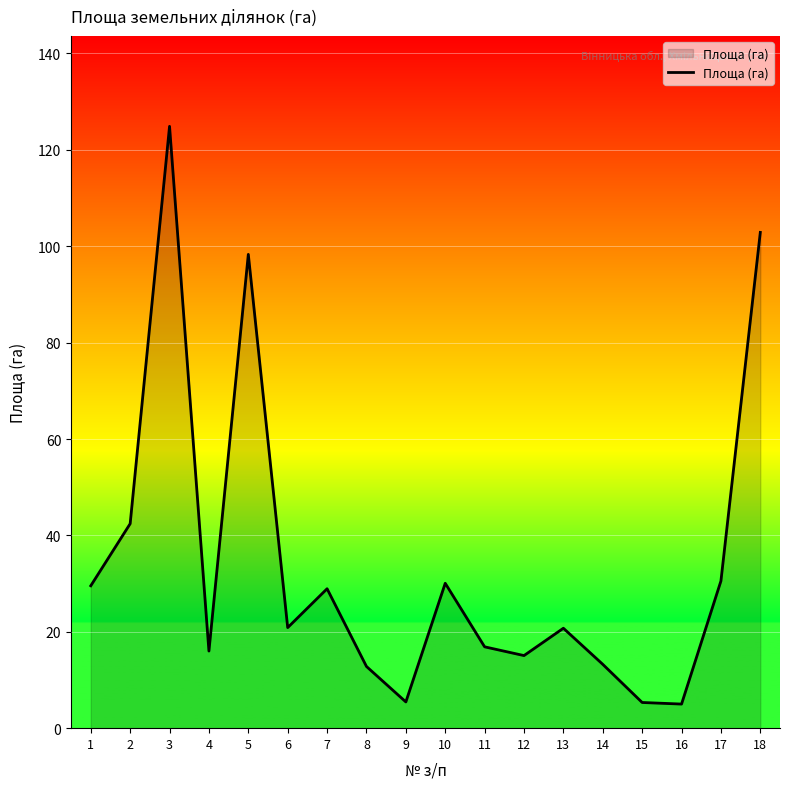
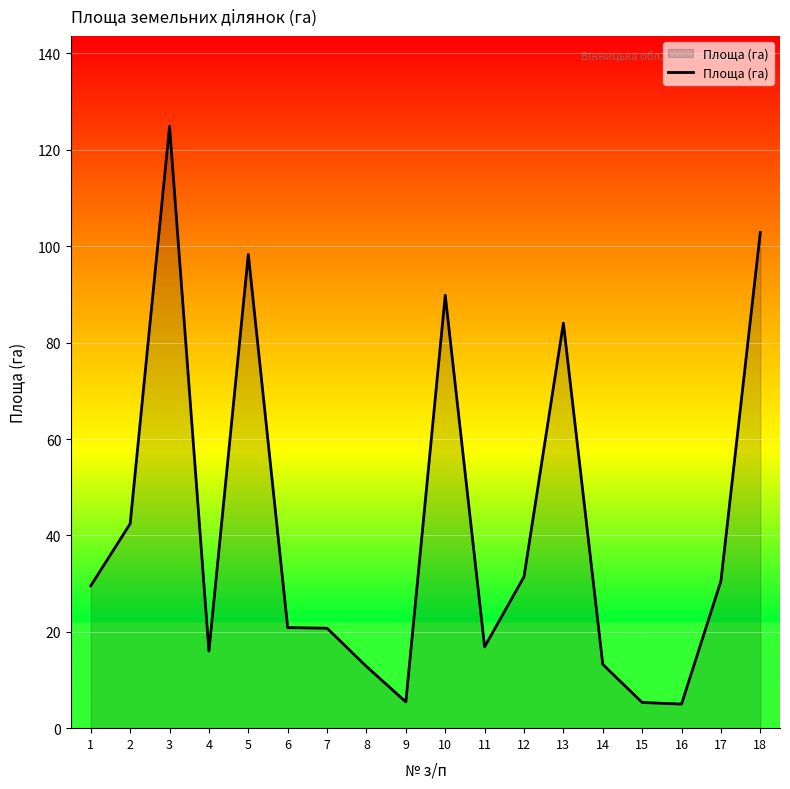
  {
    "1": 30,
    "2": 42,
    "3": 125,
    "4": 16,
    "5": 98,
    "6": 21,
-   "7": 29,
+   "7": 21,
    "8": 13,
    "9": 5,
-   "10": 30,
+   "10": 90,
    "11": 17,
-   "12": 15,
-   "13": 21,
+   "12": 31,
+   "13": 84,
    "14": 13,
    "15": 5,
    "16": 5,
    "17": 31,
    "18": 103
  }
